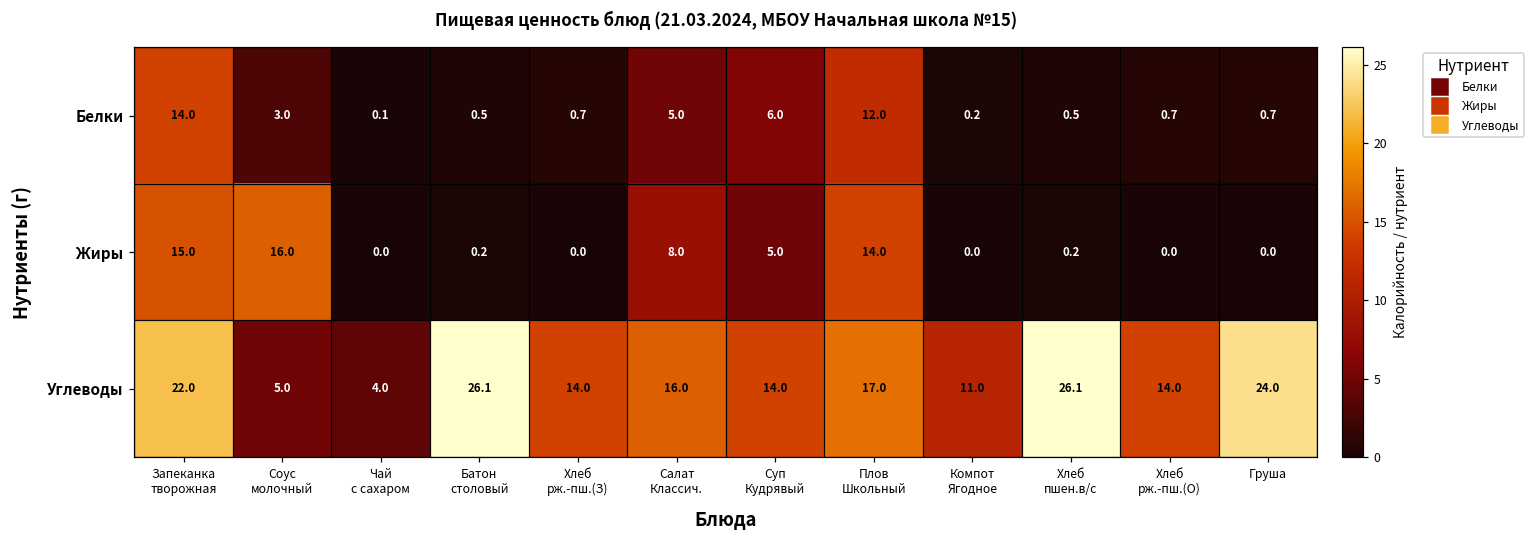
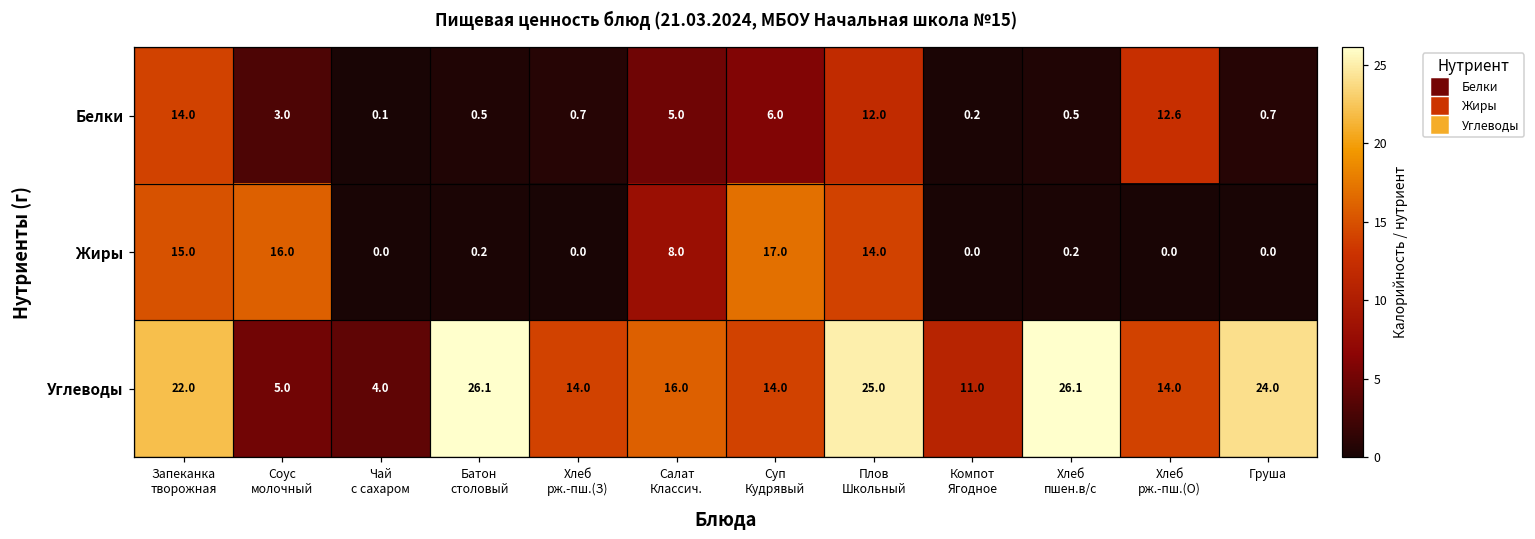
  {
    "Белки": {
      "Запеканка творожная": 14.0,
      "Соус молочный": 3.0,
      "Чай с сахаром": 0.1,
      "Батон столовый": 0.5,
      "Хлеб рж.-пш.(З)": 0.7,
      "Салат Классич.": 5.0,
      "Суп Кудрявый": 6.0,
      "Плов Школьный": 12.0,
      "Компот Ягодное": 0.2,
      "Хлеб пшен.в/с": 0.5,
-     "Хлеб рж.-пш.(О)": 0.7,
+     "Хлеб рж.-пш.(О)": 12.6,
      "Груша": 0.7
    },
    "Жиры": {
      "Запеканка творожная": 15.0,
      "Соус молочный": 16.0,
      "Чай с сахаром": 0.0,
      "Батон столовый": 0.2,
      "Хлеб рж.-пш.(З)": 0.0,
      "Салат Классич.": 8.0,
-     "Суп Кудрявый": 5.0,
+     "Суп Кудрявый": 17.0,
      "Плов Школьный": 14.0,
      "Компот Ягодное": 0.0,
      "Хлеб пшен.в/с": 0.2,
      "Хлеб рж.-пш.(О)": 0.0,
      "Груша": 0.0
    },
    "Углеводы": {
      "Запеканка творожная": 22.0,
      "Соус молочный": 5.0,
      "Чай с сахаром": 4.0,
      "Батон столовый": 26.1,
      "Хлеб рж.-пш.(З)": 14.0,
      "Салат Классич.": 16.0,
      "Суп Кудрявый": 14.0,
-     "Плов Школьный": 17.0,
+     "Плов Школьный": 25.0,
      "Компот Ягодное": 11.0,
      "Хлеб пшен.в/с": 26.1,
      "Хлеб рж.-пш.(О)": 14.0,
      "Груша": 24.0
    }
  }
